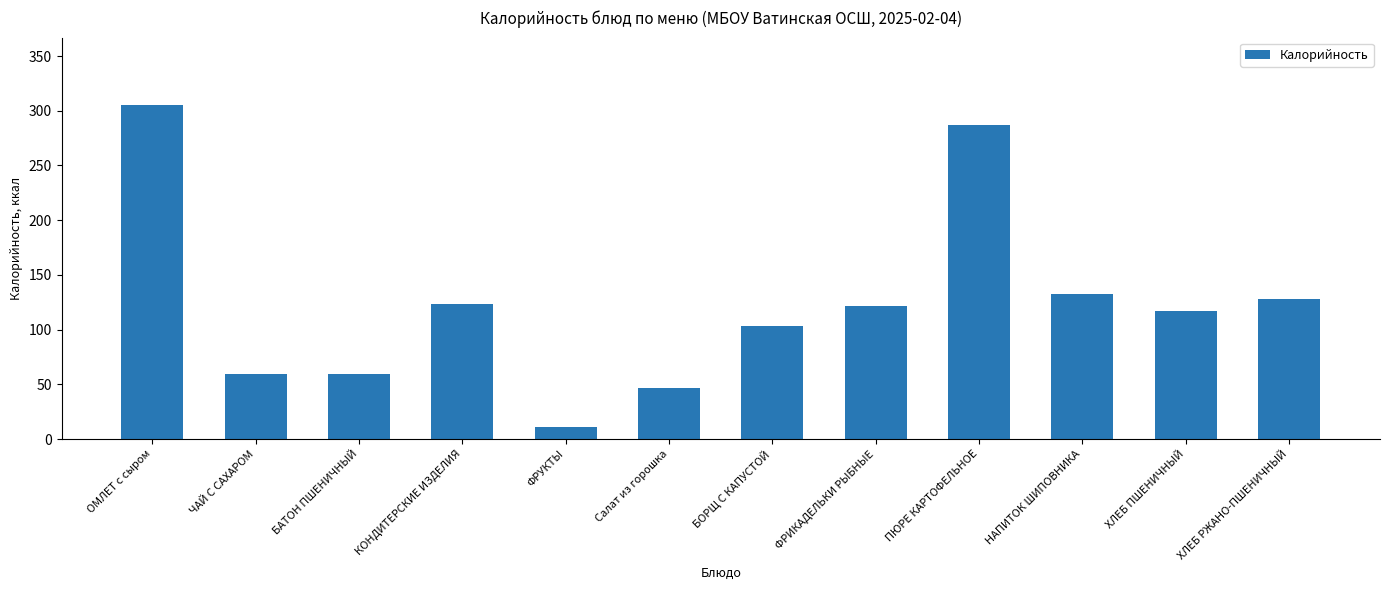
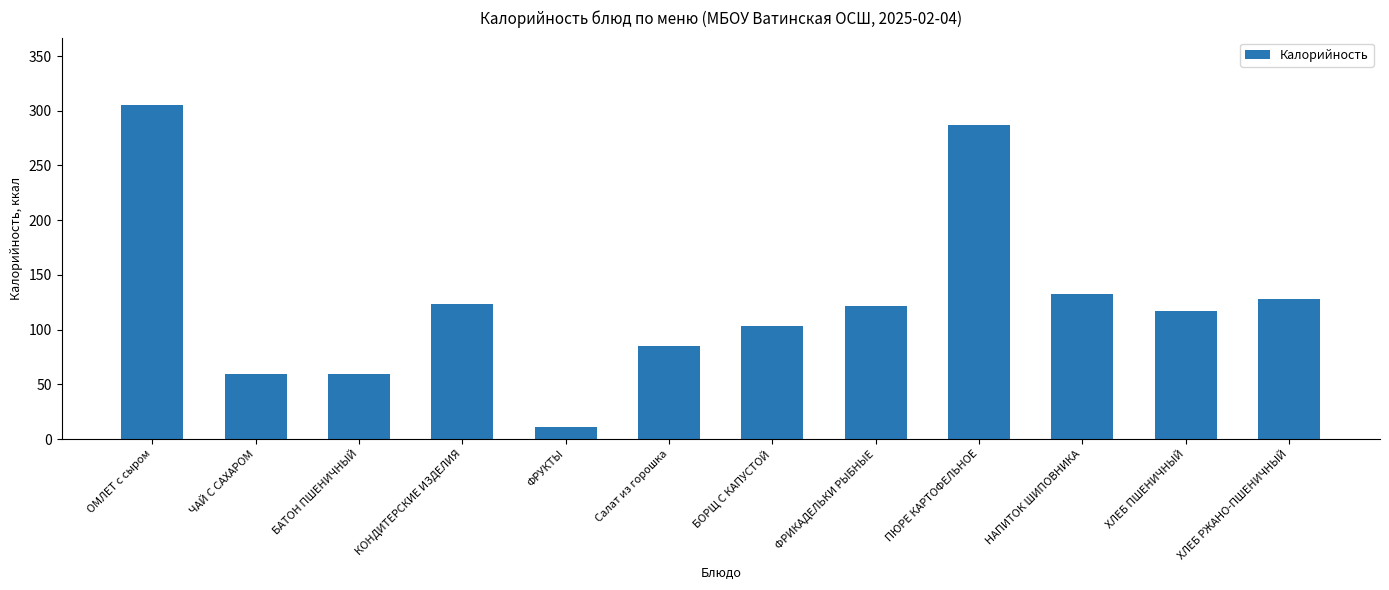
  {
    "ОМЛЕТ с сыром": 306,
    "ЧАЙ С САХАРОМ": 60,
    "БАТОН ПШЕНИЧНЫЙ": 60,
    "КОНДИТЕРСКИЕ ИЗДЕЛИЯ": 124,
    "ФРУКТЫ": 12,
-   "Салат из горошка": 47,
+   "Салат из горошка": 85,
    "БОРЩ С КАПУСТОЙ": 103,
    "ФРИКАДЕЛЬКИ РЫБНЫЕ": 122,
    "ПЮРЕ КАРТОФЕЛЬНОЕ": 287,
    "НАПИТОК ШИПОВНИКА": 133,
    "ХЛЕБ ПШЕНИЧНЫЙ": 117,
    "ХЛЕБ РЖАНО-ПШЕНИЧНЫЙ": 128
  }
